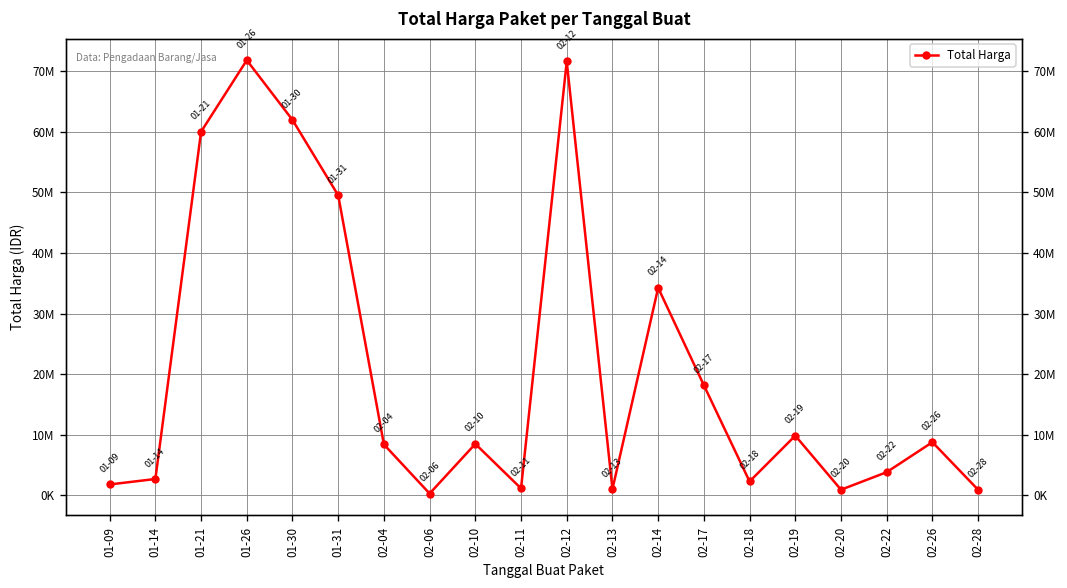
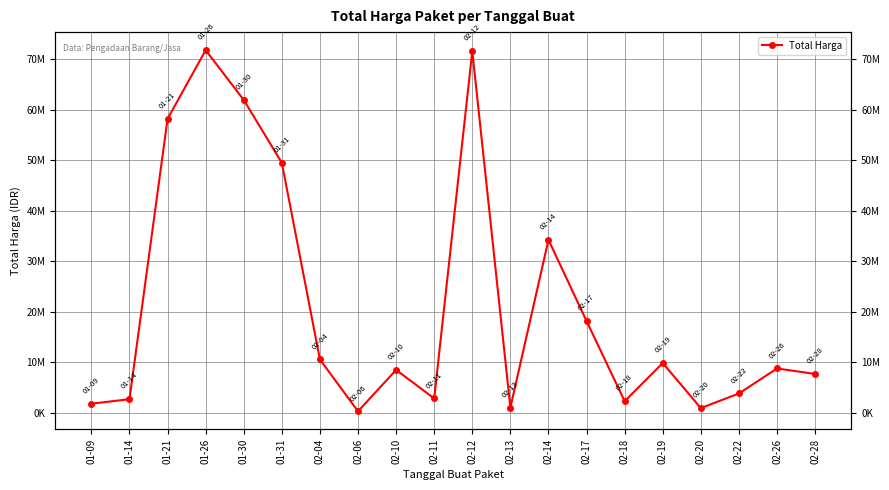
  {
-   "01-21": 60000000,
-   "02-04": 8000000,
-   "02-11": 1000000,
-   "02-28": 1000000
+   "01-21": 58000000,
+   "02-04": 11000000,
+   "02-11": 3000000,
+   "02-28": 8000000
  }
